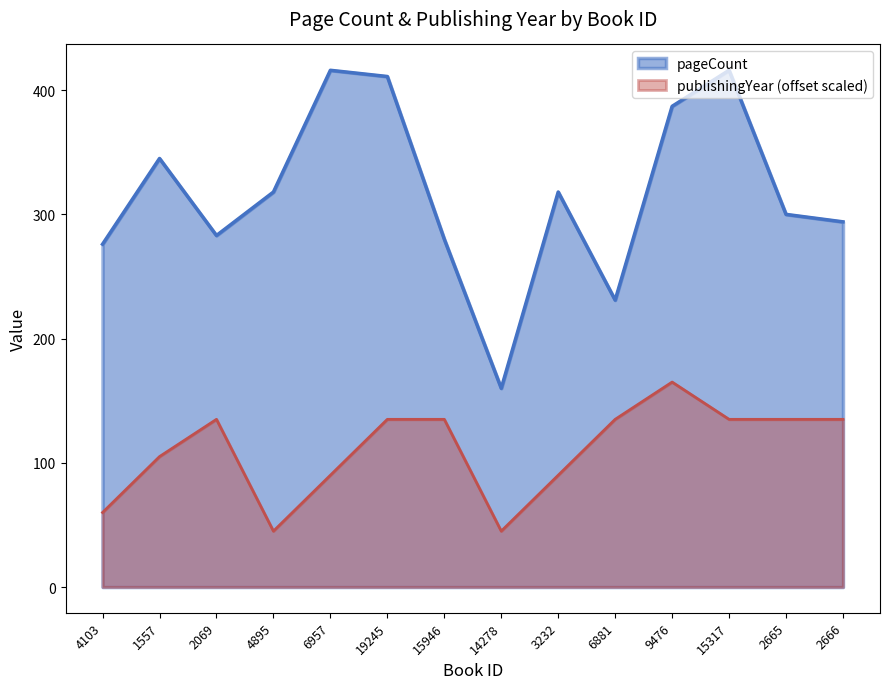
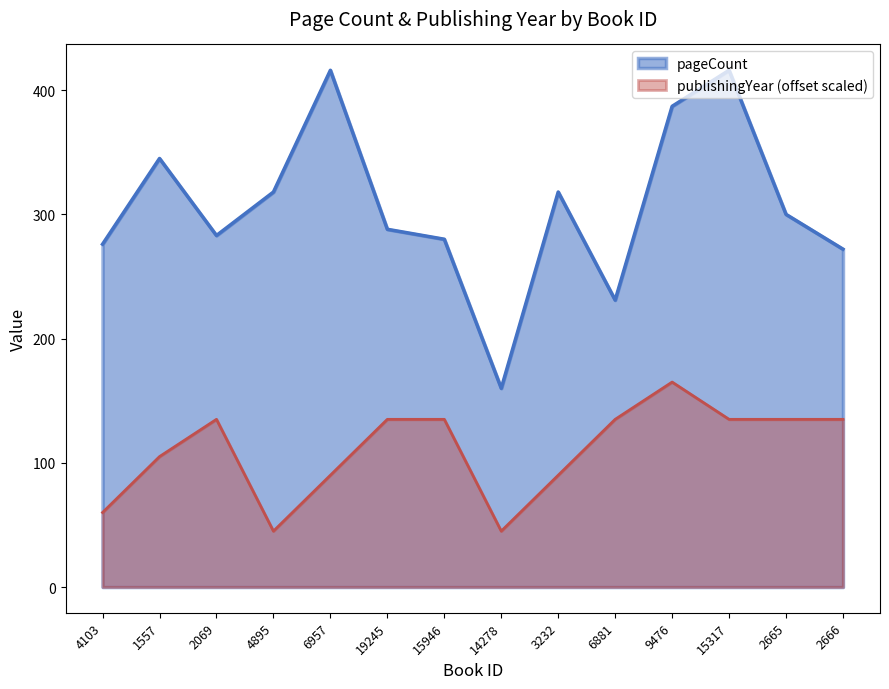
  {
    "pageCount": {
      "4103": 276,
      "1557": 345,
      "2069": 283,
      "4895": 318,
      "6957": 416,
-     "19245": 411,
+     "19245": 288,
      "15946": 280,
      "14278": 160,
      "3232": 318,
      "6881": 231,
      "9476": 387,
      "2665": 300,
-     "2666": 294
+     "2666": 272
    },
    "publishingYear (offset scaled)": {
      "4103": 60,
      "1557": 105,
      "2069": 135,
      "4895": 45,
      "6957": 90,
      "19245": 135,
      "15946": 135,
      "14278": 45,
      "3232": 90,
      "6881": 135,
      "9476": 165,
      "15317": 135,
      "2665": 135,
      "2666": 135
    }
  }
